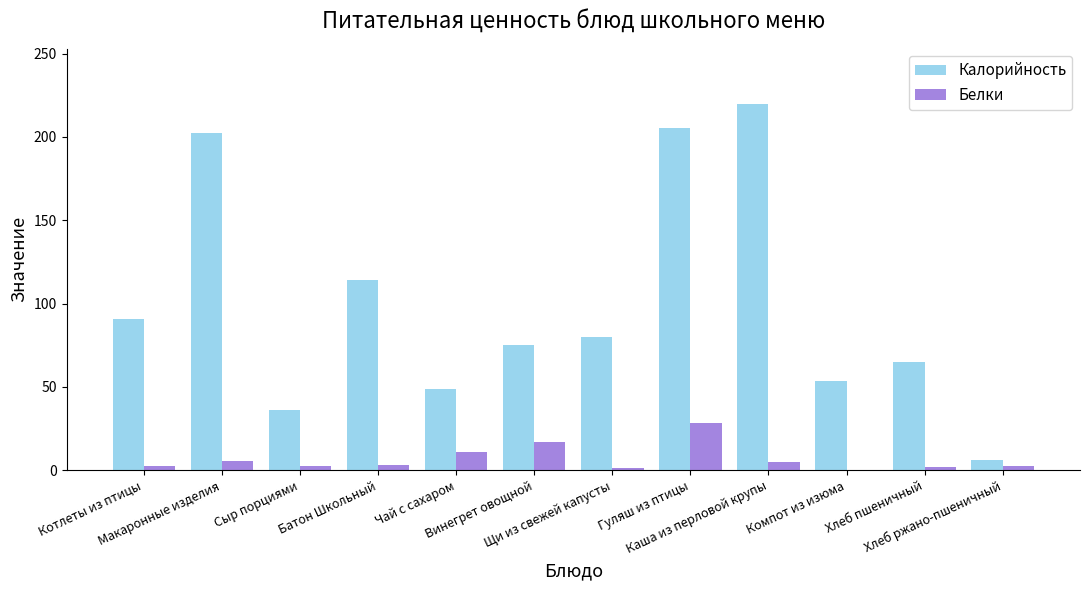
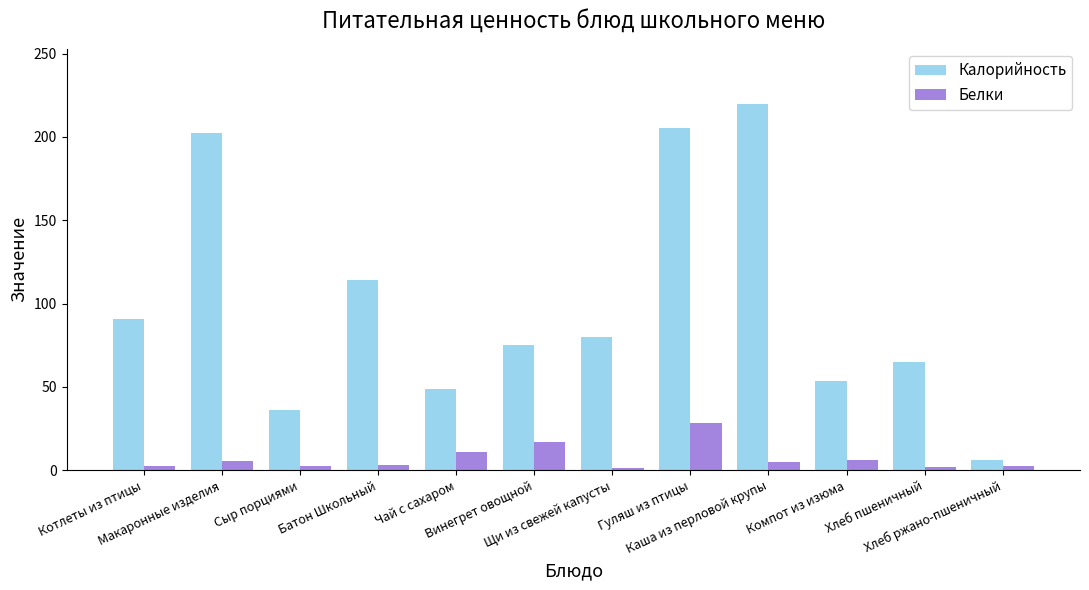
  {
    "Калорийность": {
      "Котлеты из птицы": 91,
      "Макаронные изделия": 203,
      "Сыр порциями": 36,
      "Батон Школьный": 114,
      "Чай с сахаром": 49,
      "Винегрет овощной": 75,
      "Щи из свежей капусты": 80,
      "Гуляш из птицы": 206,
      "Каша из перловой крупы": 220,
      "Компот из изюма": 54,
      "Хлеб пшеничный": 65,
      "Хлеб ржано-пшеничный": 6
    },
    "Белки": {
      "Котлеты из птицы": 3,
      "Макаронные изделия": 6,
      "Сыр порциями": 2,
      "Батон Школьный": 3,
      "Чай с сахаром": 11,
      "Винегрет овощной": 17,
      "Щи из свежей капусты": 2,
      "Гуляш из птицы": 28,
      "Каша из перловой крупы": 5,
-     "Компот из изюма": 0,
+     "Компот из изюма": 6,
      "Хлеб пшеничный": 2,
      "Хлеб ржано-пшеничный": 2
    }
  }
